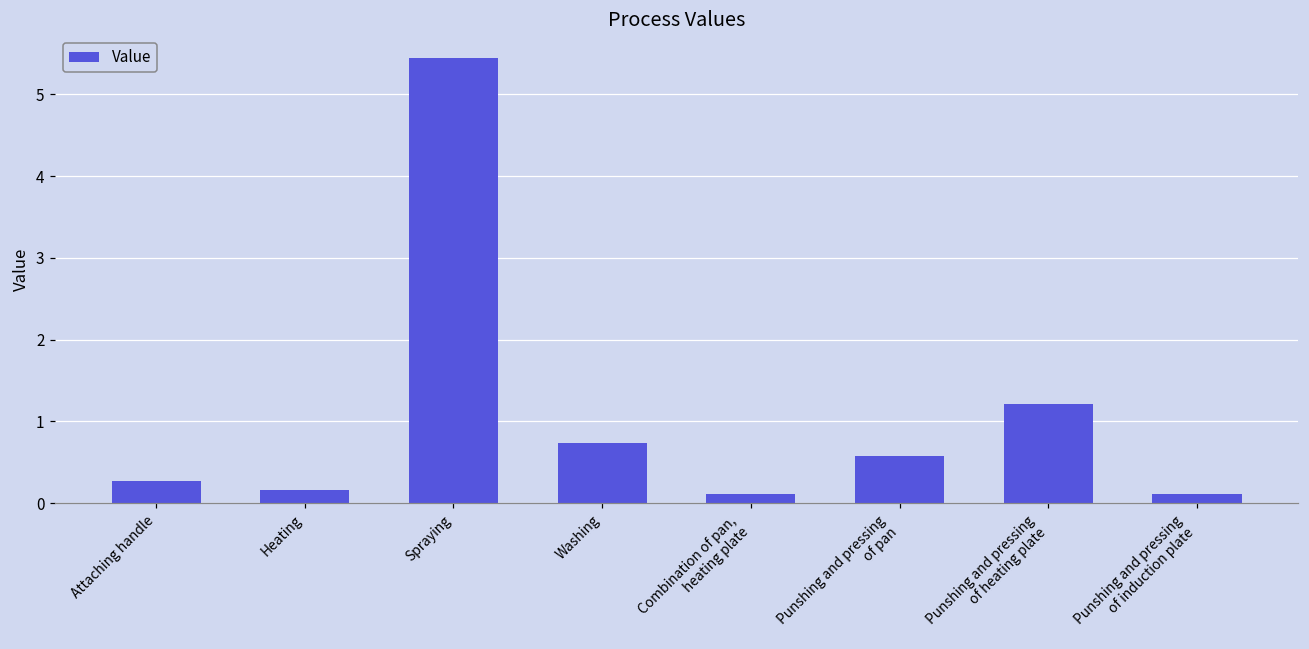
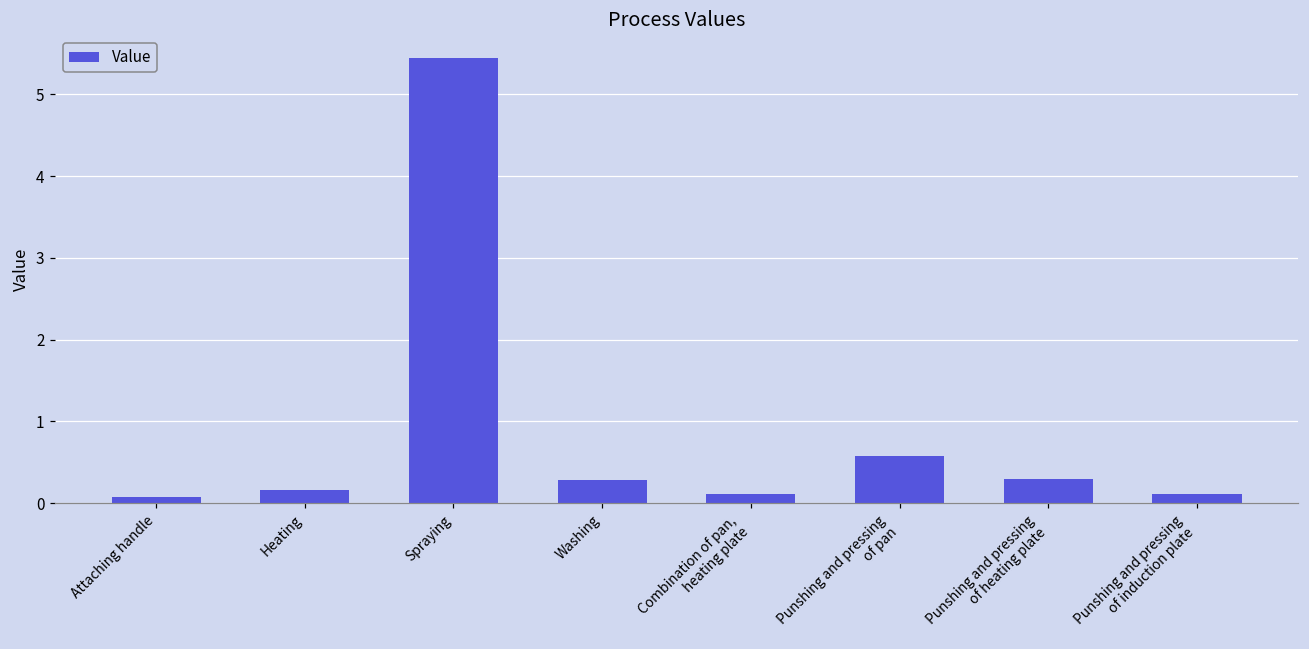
  {
-   "Attaching handle": 0.3,
+   "Attaching handle": 0.1,
    "Heating": 0.2,
    "Spraying": 5.4,
-   "Washing": 0.7,
+   "Washing": 0.3,
    "Combination of pan, heating plate": 0.1,
    "Punshing and pressing of pan": 0.6,
-   "Punshing and pressing of heating plate": 1.2,
+   "Punshing and pressing of heating plate": 0.3,
    "Punshing and pressing of induction plate": 0.1
  }
